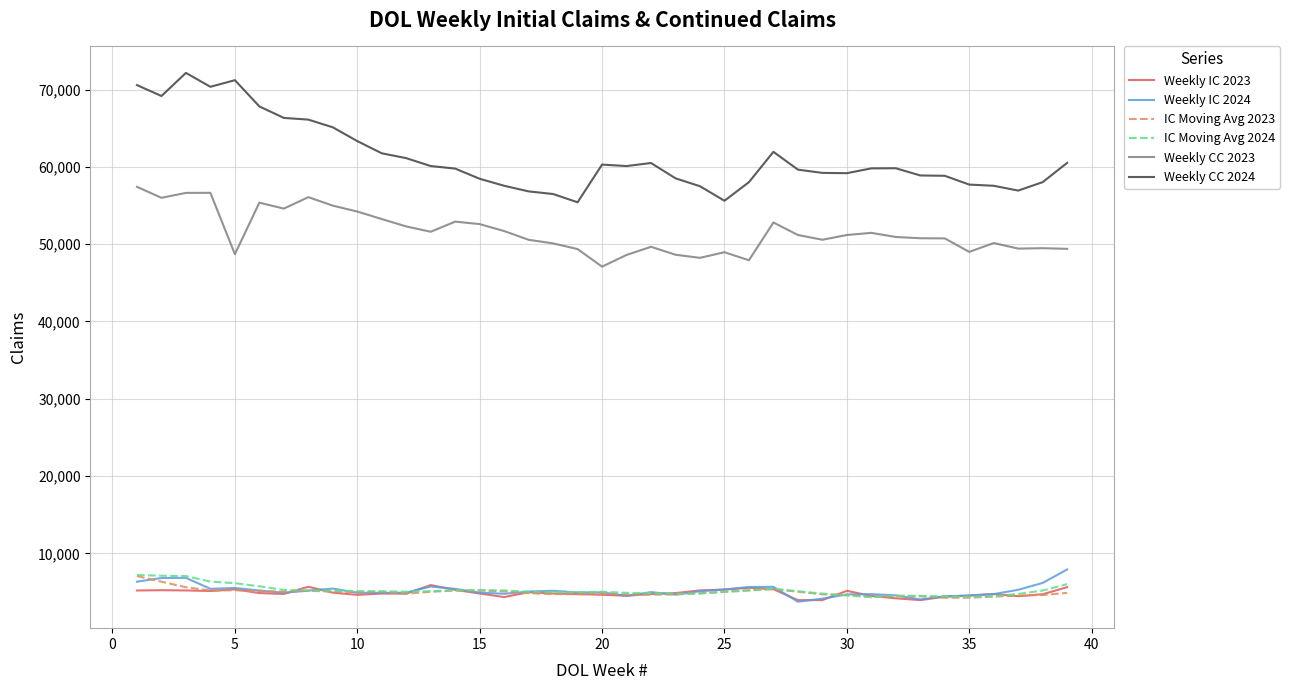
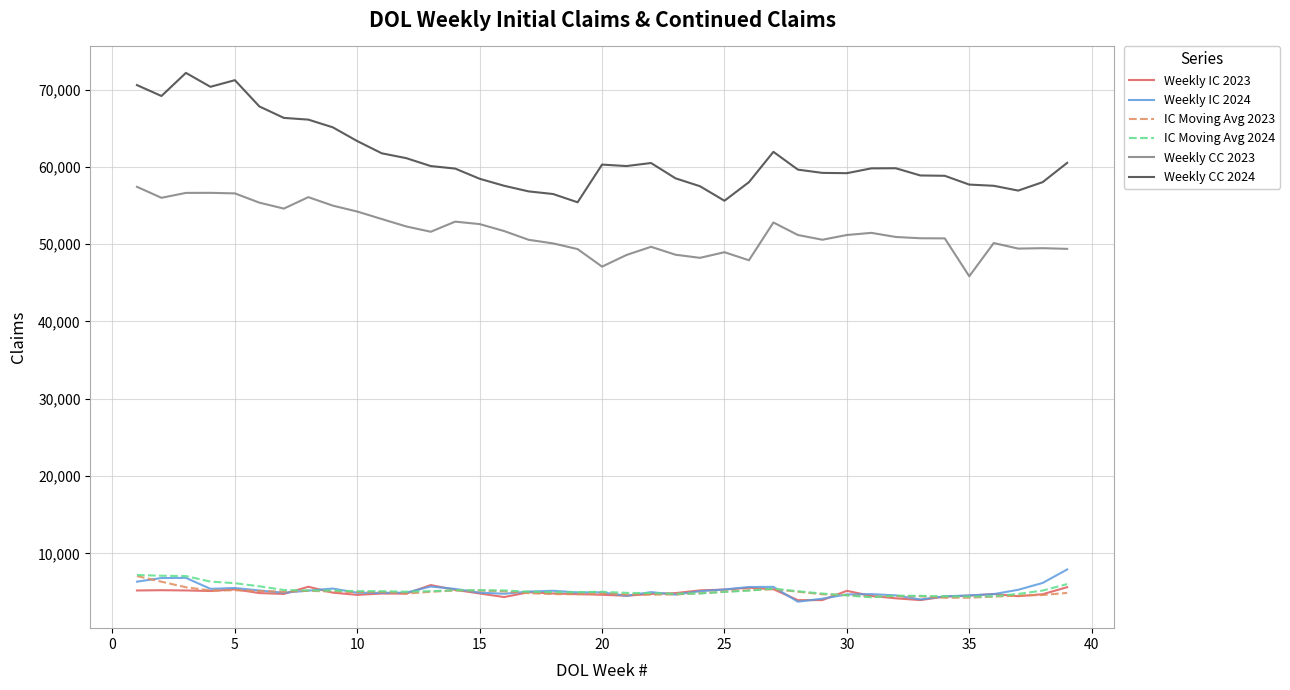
  {
    "IC Moving Avg 2024": {
      "5": "6,000"
    },
    "Weekly CC 2023": {
-     "5": "49,000",
+     "5": "57,000",
      "10": "54,000",
      "15": "53,000",
      "20": "47,000",
      "25": "49,000",
      "30": "51,000",
-     "35": "49,000"
+     "35": "46,000"
    },
    "Weekly CC 2024": {
      "5": "71,000",
      "10": "63,000",
      "15": "58,000",
      "20": "60,000",
      "25": "56,000",
      "30": "59,000",
      "35": "58,000"
    }
  }
